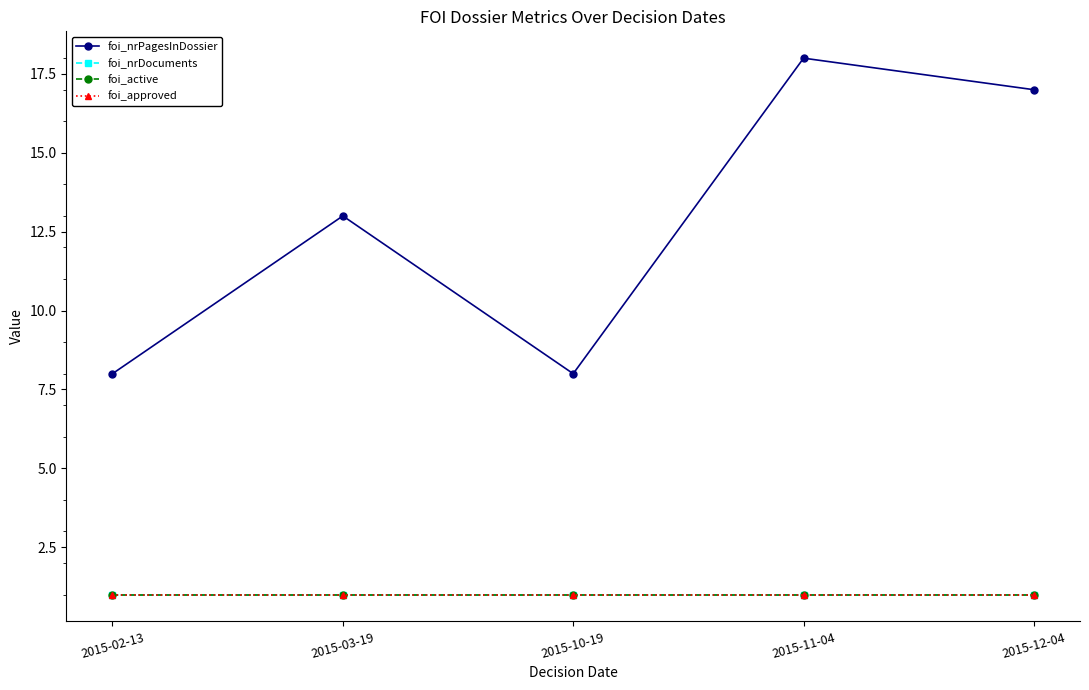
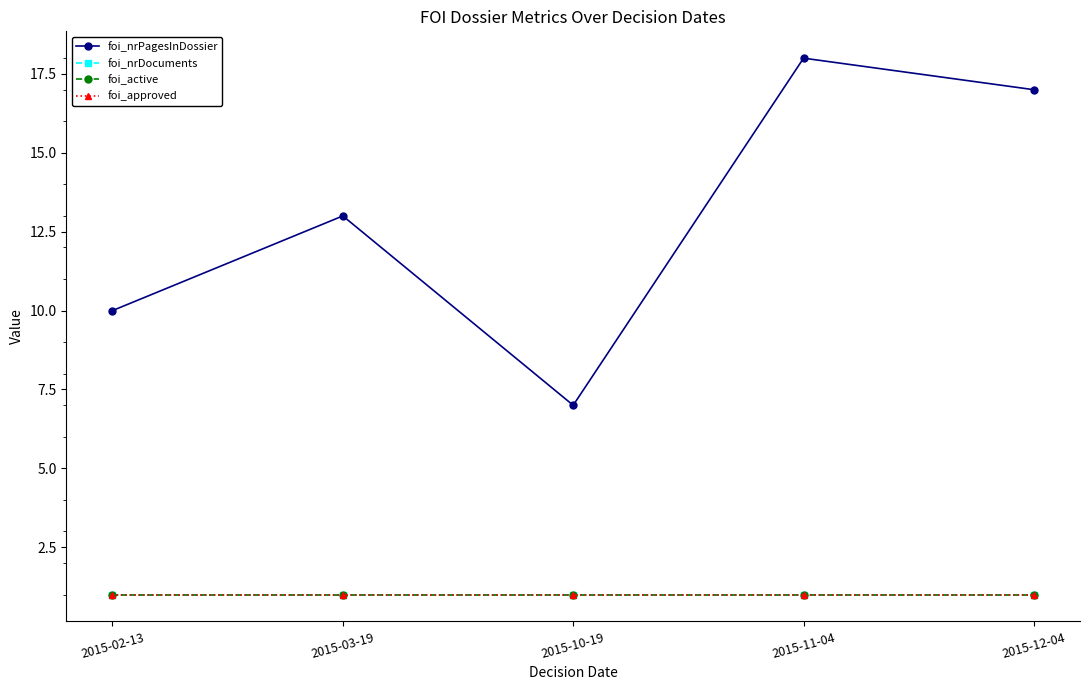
  {
    "foi_nrPagesInDossier": {
-     "2015-02-13": 8,
+     "2015-02-13": 10,
      "2015-03-19": 13,
-     "2015-10-19": 8,
+     "2015-10-19": 7,
      "2015-11-04": 18,
      "2015-12-04": 17
    },
    "foi_approved": {
      "2015-02-13": 1,
      "2015-03-19": 1,
      "2015-10-19": 1,
      "2015-11-04": 1,
      "2015-12-04": 1
    }
  }
